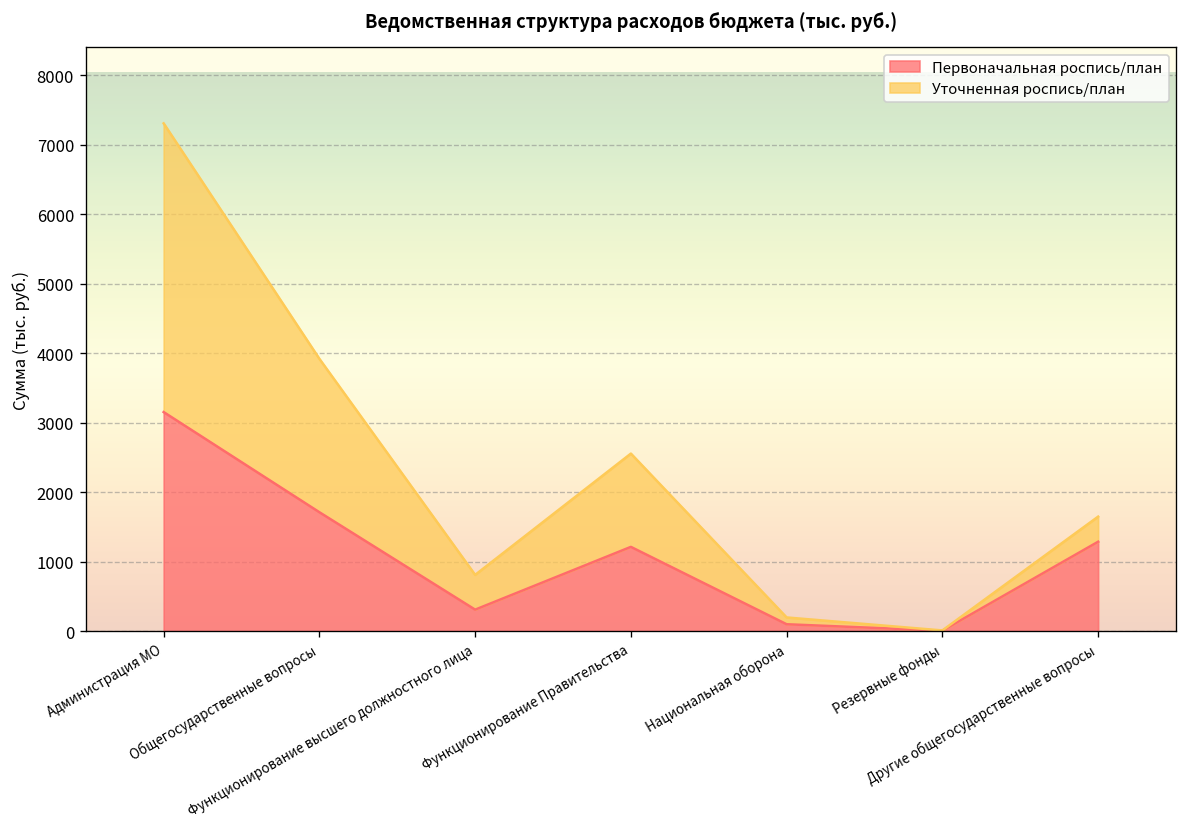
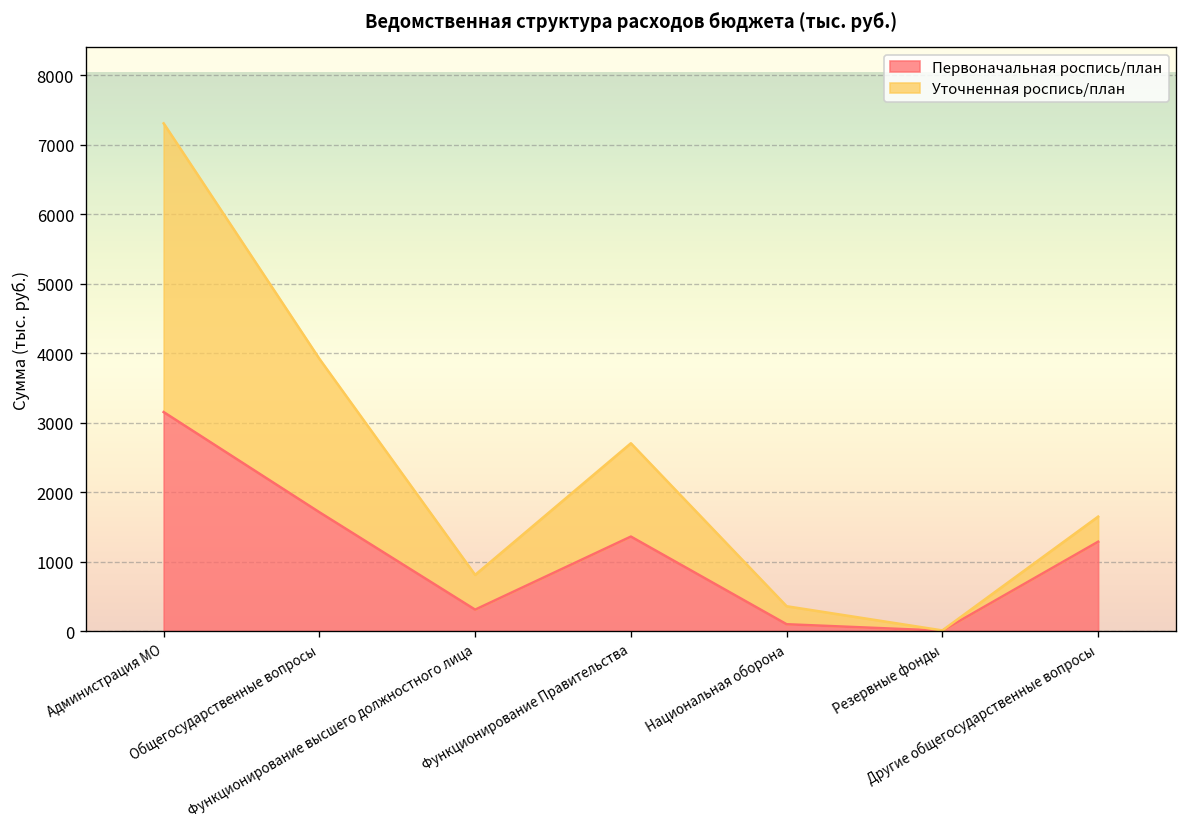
  {
    "Первоначальная роспись/план": {
      "Администрация МО": 3200,
      "Общегосударственные вопросы": 1700,
      "Функционирование высшего должностного лица": 300,
-     "Функционирование Правительства": 1200,
+     "Функционирование Правительства": 1400,
      "Национальная оборона": 100,
      "Другие общегосударственные вопросы": 1300
    },
    "Уточненная роспись/план": {
      "Администрация МО": 4200,
      "Общегосударственные вопросы": 2200,
      "Функционирование высшего должностного лица": 500,
      "Функционирование Правительства": 1300,
-     "Национальная оборона": 100,
+     "Национальная оборона": 300,
      "Другие общегосударственные вопросы": 400
    }
  }
